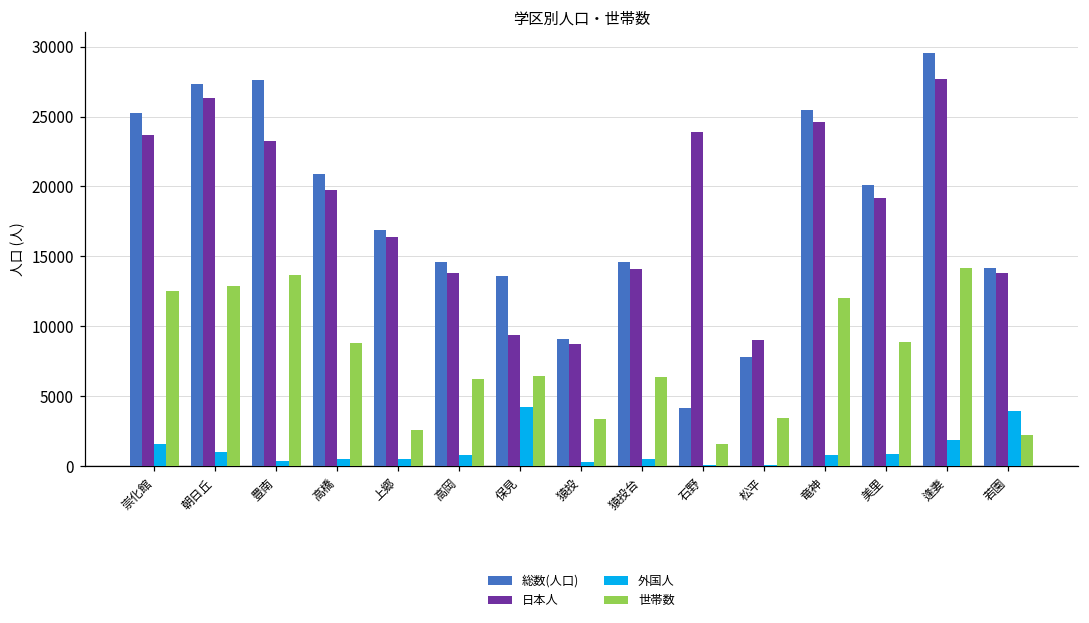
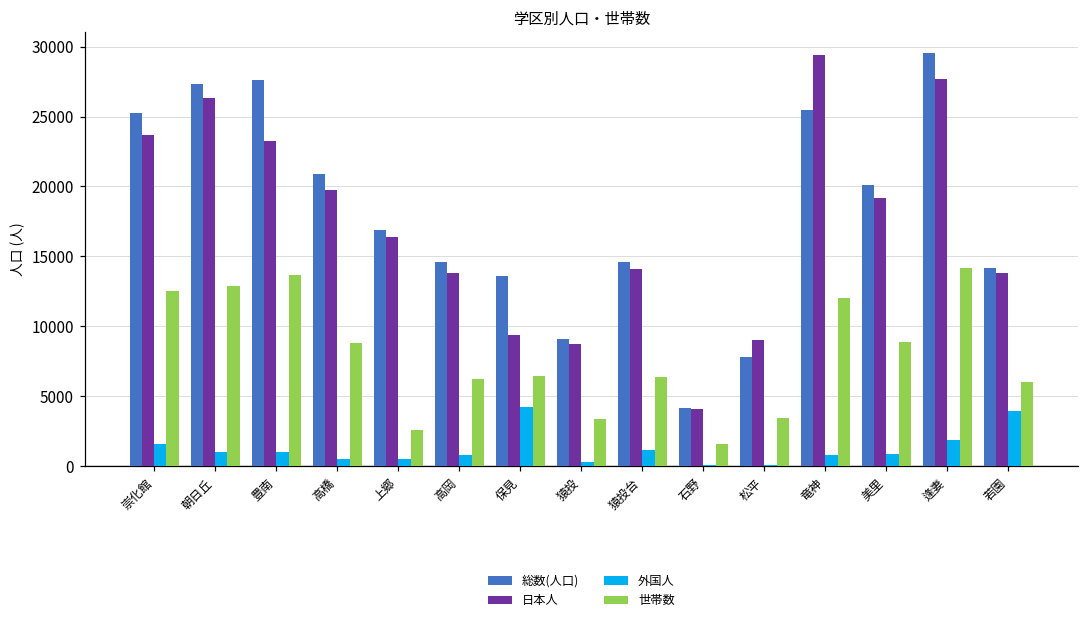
  {
    "総数(人口)": {
      "崇化館": 25300,
      "朝日丘": 27300,
      "豊南": 27600,
      "高橋": 20900,
      "上郷": 16900,
      "高岡": 14600,
      "保見": 13600,
      "猿投": 9100,
      "猿投台": 14600,
      "石野": 4200,
      "松平": 7800,
      "竜神": 25500,
      "美里": 20100,
      "逢妻": 29600,
      "若園": 14200
    },
    "日本人": {
      "崇化館": 23700,
      "朝日丘": 26300,
      "豊南": 23200,
      "高橋": 19700,
      "上郷": 16400,
      "高岡": 13800,
      "保見": 9300,
      "猿投": 8800,
      "猿投台": 14100,
-     "石野": 23900,
+     "石野": 4100,
      "松平": 9000,
-     "竜神": 24600,
+     "竜神": 29400,
      "美里": 19200,
      "逢妻": 27700,
      "若園": 13800
    },
    "外国人": {
      "崇化館": 1600,
      "朝日丘": 1000,
-     "豊南": 300,
+     "豊南": 1000,
      "高橋": 500,
      "上郷": 500,
      "高岡": 800,
      "保見": 4200,
      "猿投": 300,
-     "猿投台": 500,
+     "猿投台": 1200,
      "竜神": 800,
      "美里": 900,
      "逢妻": 1900,
      "若園": 3900
    },
    "世帯数": {
      "崇化館": 12500,
      "朝日丘": 12900,
      "豊南": 13700,
      "高橋": 8800,
      "上郷": 2600,
      "高岡": 6200,
      "保見": 6500,
      "猿投": 3400,
      "猿投台": 6400,
      "石野": 1600,
      "松平": 3500,
      "竜神": 12000,
      "美里": 8900,
      "逢妻": 14200,
-     "若園": 2200
+     "若園": 6100
    }
  }
